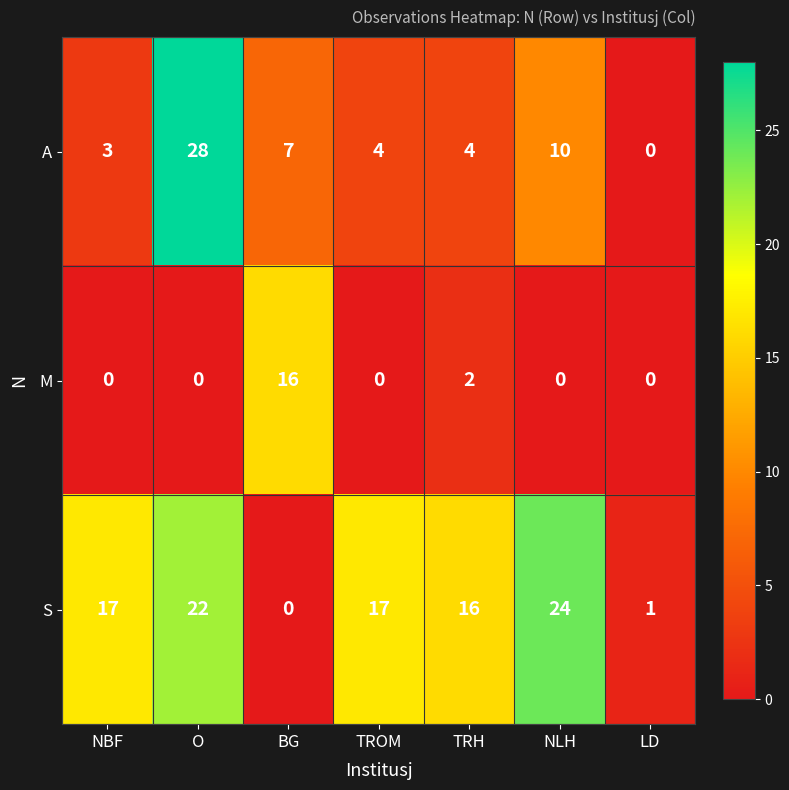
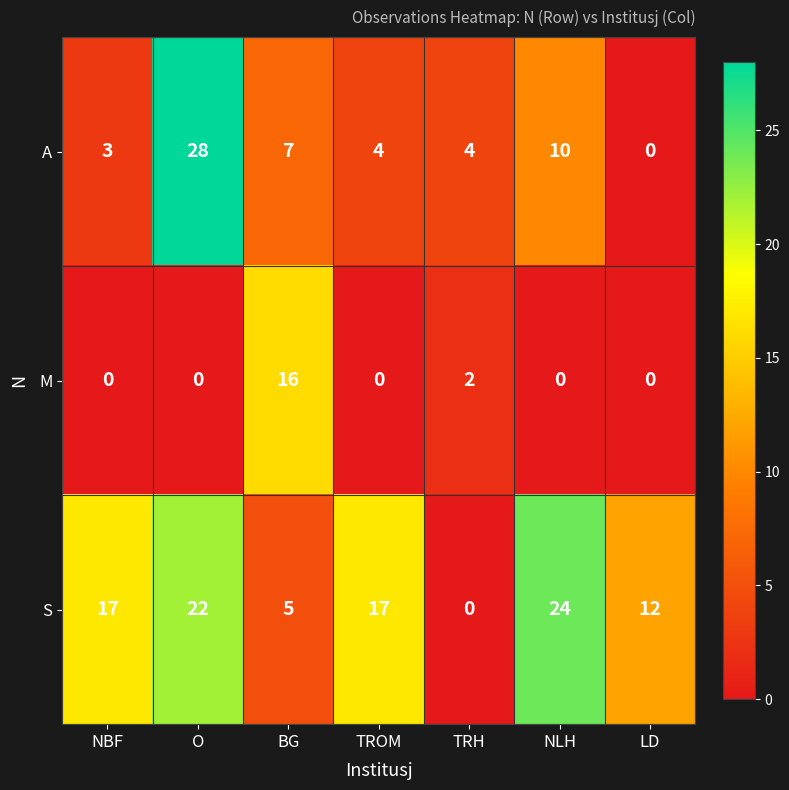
  {
    "A": {
      "NBF": 3,
      "O": 28,
      "BG": 7,
      "TROM": 4,
      "TRH": 4,
      "NLH": 10,
      "LD": 0
    },
    "M": {
      "NBF": 0,
      "O": 0,
      "BG": 16,
      "TROM": 0,
      "TRH": 2,
      "NLH": 0,
      "LD": 0
    },
    "S": {
      "NBF": 17,
      "O": 22,
-     "BG": 0,
+     "BG": 5,
      "TROM": 17,
-     "TRH": 16,
+     "TRH": 0,
      "NLH": 24,
-     "LD": 1
+     "LD": 12
    }
  }
